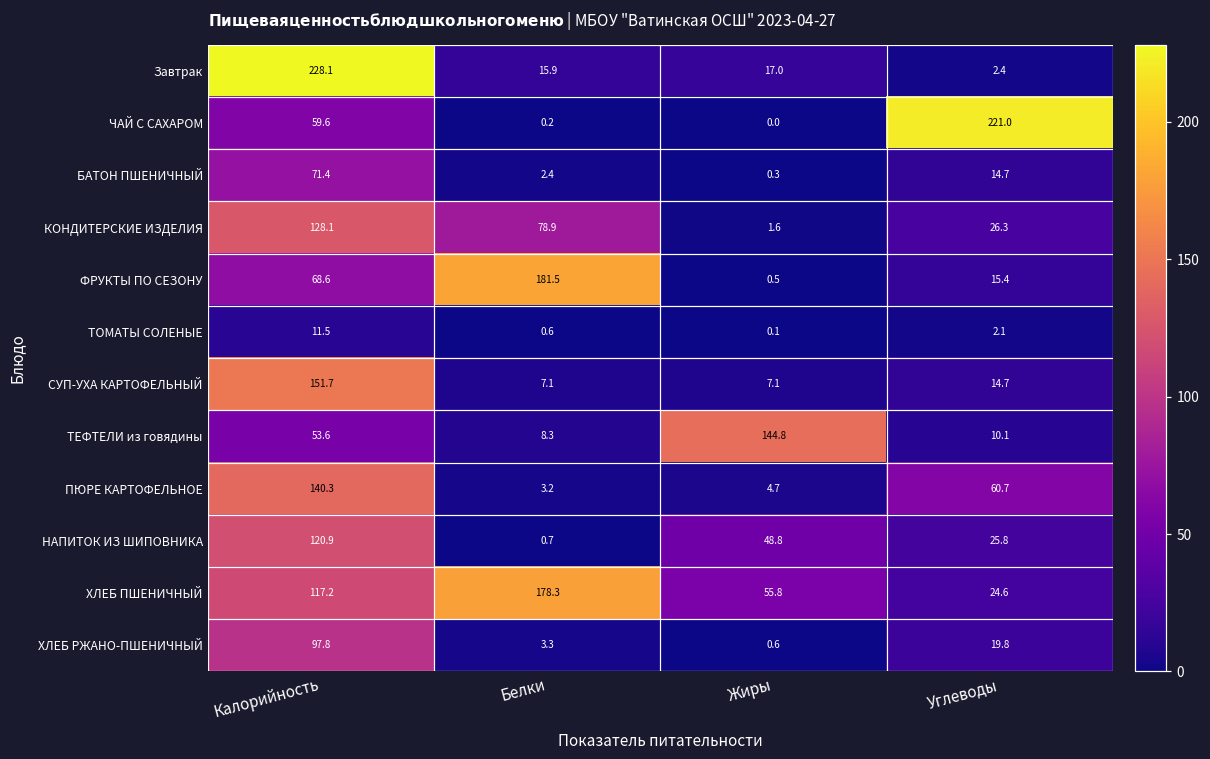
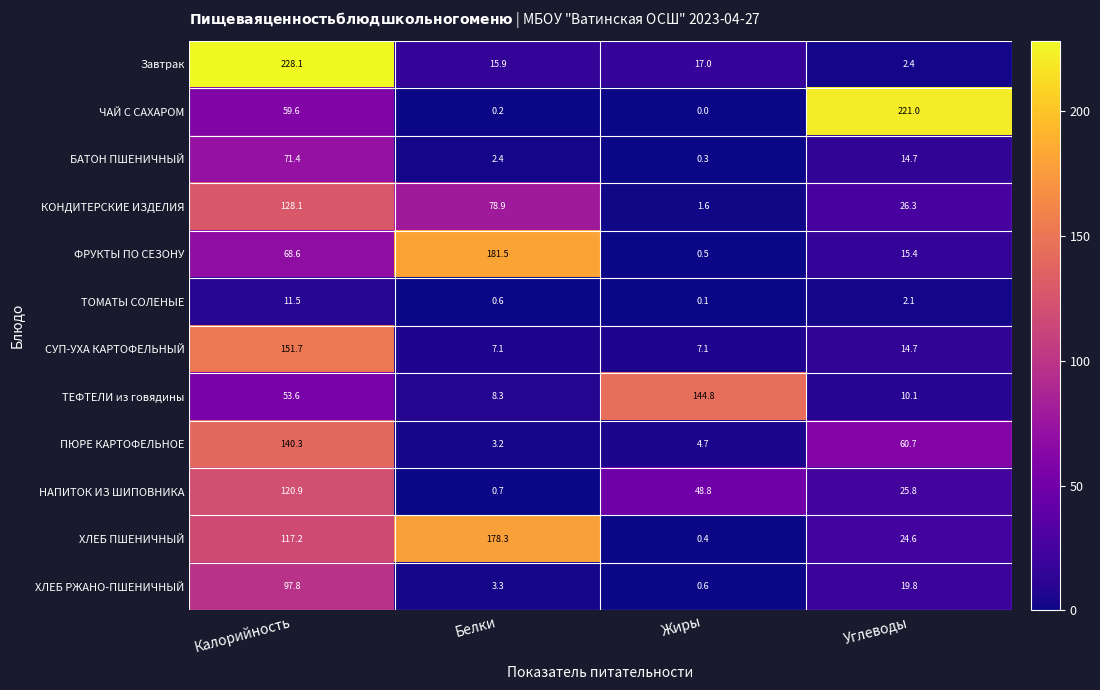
  {
    "Завтрак": {
      "Калорийность": 228.1,
      "Белки": 15.9,
      "Жиры": 17.0,
      "Углеводы": 2.4
    },
    "ЧАЙ С САХАРОМ": {
      "Калорийность": 59.6,
      "Белки": 0.2,
      "Жиры": 0.0,
      "Углеводы": 221.0
    },
    "БАТОН ПШЕНИЧНЫЙ": {
      "Калорийность": 71.4,
      "Белки": 2.4,
      "Жиры": 0.3,
      "Углеводы": 14.7
    },
    "КОНДИТЕРСКИЕ ИЗДЕЛИЯ": {
      "Калорийность": 128.1,
      "Белки": 78.9,
      "Жиры": 1.6,
      "Углеводы": 26.3
    },
    "ФРУКТЫ ПО СЕЗОНУ": {
      "Калорийность": 68.6,
      "Белки": 181.5,
      "Жиры": 0.5,
      "Углеводы": 15.4
    },
    "ТОМАТЫ СОЛЕНЫЕ": {
      "Калорийность": 11.5,
      "Белки": 0.6,
      "Жиры": 0.1,
      "Углеводы": 2.1
    },
    "СУП-УХА КАРТОФЕЛЬНЫЙ": {
      "Калорийность": 151.7,
      "Белки": 7.1,
      "Жиры": 7.1,
      "Углеводы": 14.7
    },
    "ТЕФТЕЛИ из говядины": {
      "Калорийность": 53.6,
      "Белки": 8.3,
      "Жиры": 144.8,
      "Углеводы": 10.1
    },
    "ПЮРЕ КАРТОФЕЛЬНОЕ": {
      "Калорийность": 140.3,
      "Белки": 3.2,
      "Жиры": 4.7,
      "Углеводы": 60.7
    },
    "НАПИТОК ИЗ ШИПОВНИКА": {
      "Калорийность": 120.9,
      "Белки": 0.7,
      "Жиры": 48.8,
      "Углеводы": 25.8
    },
    "ХЛЕБ ПШЕНИЧНЫЙ": {
      "Калорийность": 117.2,
      "Белки": 178.3,
-     "Жиры": 55.8,
+     "Жиры": 0.4,
      "Углеводы": 24.6
    },
    "ХЛЕБ РЖАНО-ПШЕНИЧНЫЙ": {
      "Калорийность": 97.8,
      "Белки": 3.3,
      "Жиры": 0.6,
      "Углеводы": 19.8
    }
  }
